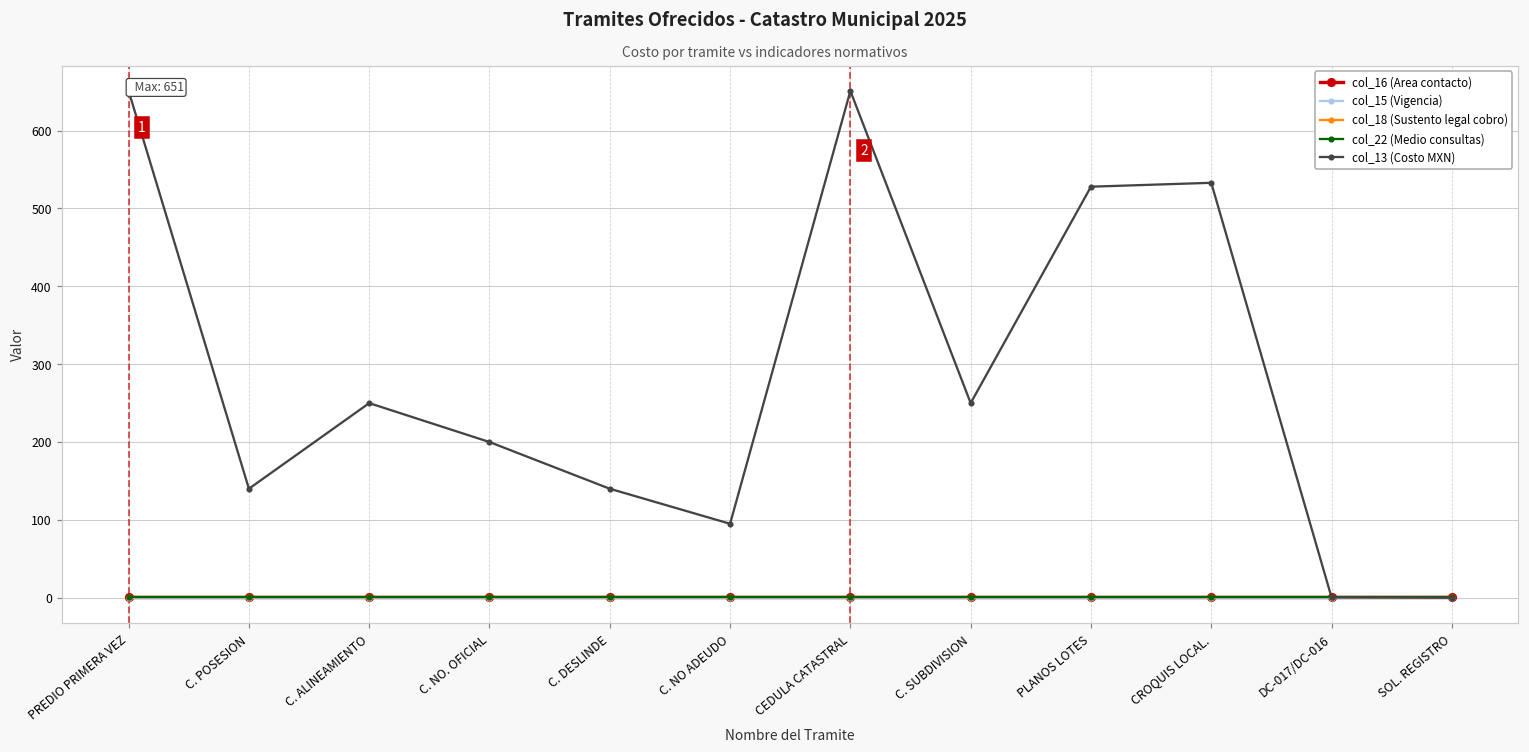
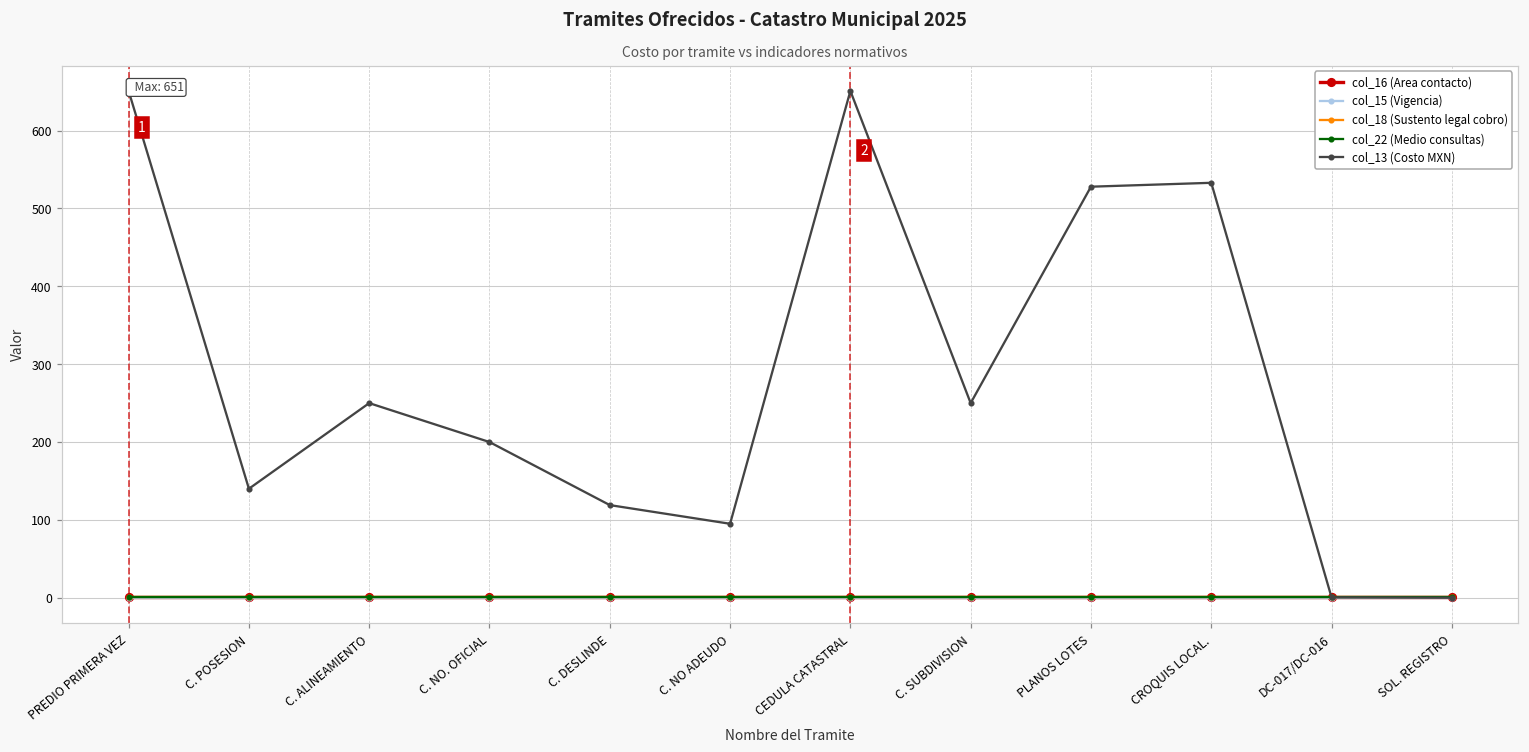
  {
    "col_13 (Costo MXN)": {
      "C. POSESION": 140,
      "C. ALINEAMIENTO": 250,
      "C. NO. OFICIAL": 200,
-     "C. DESLINDE": 140,
+     "C. DESLINDE": 120,
      "C. NO ADEUDO": 100,
      "CEDULA CATASTRAL": 650,
      "C. SUBDIVISION": 250,
      "PLANOS LOTES": 530,
      "CROQUIS LOCAL.": 530
    }
  }
